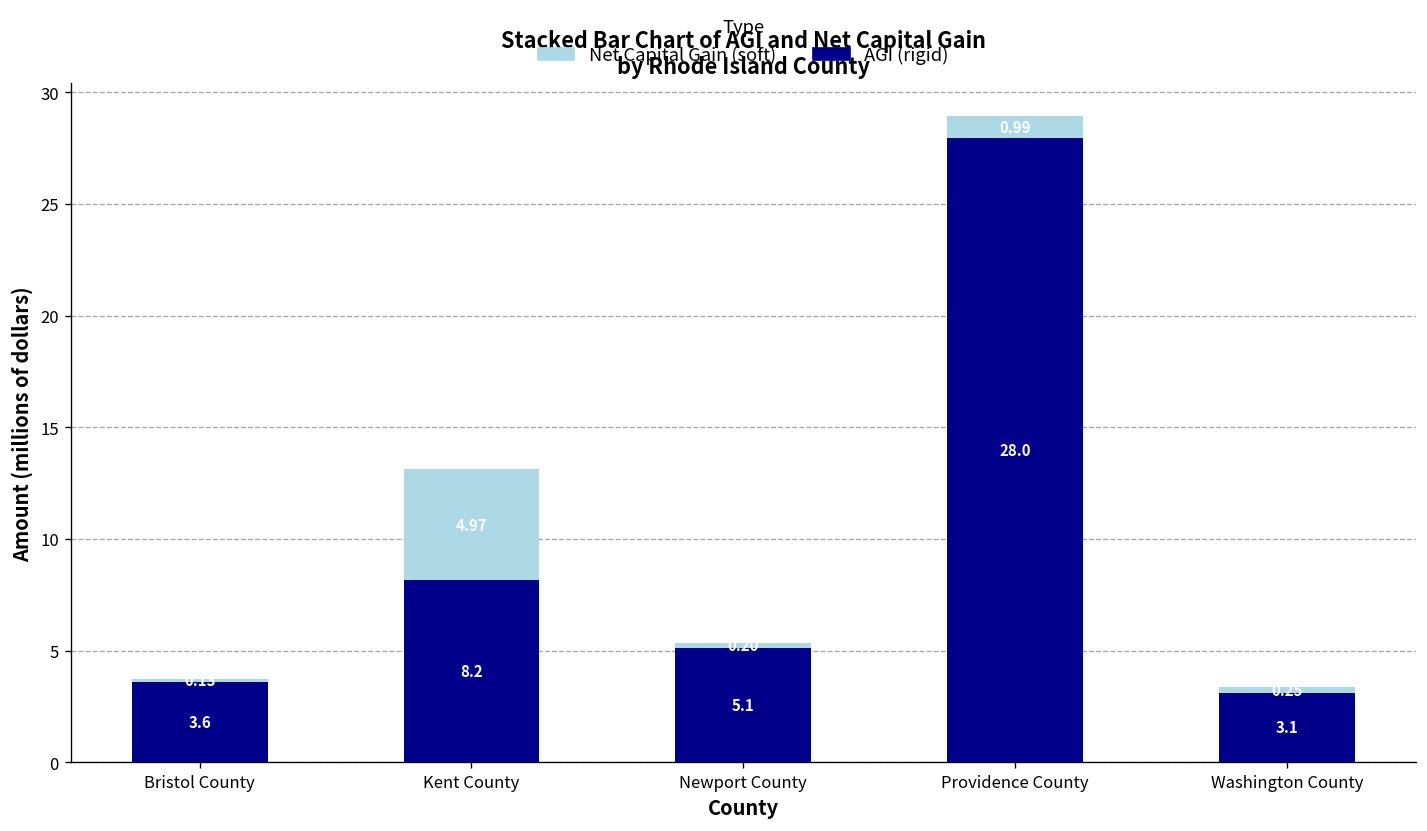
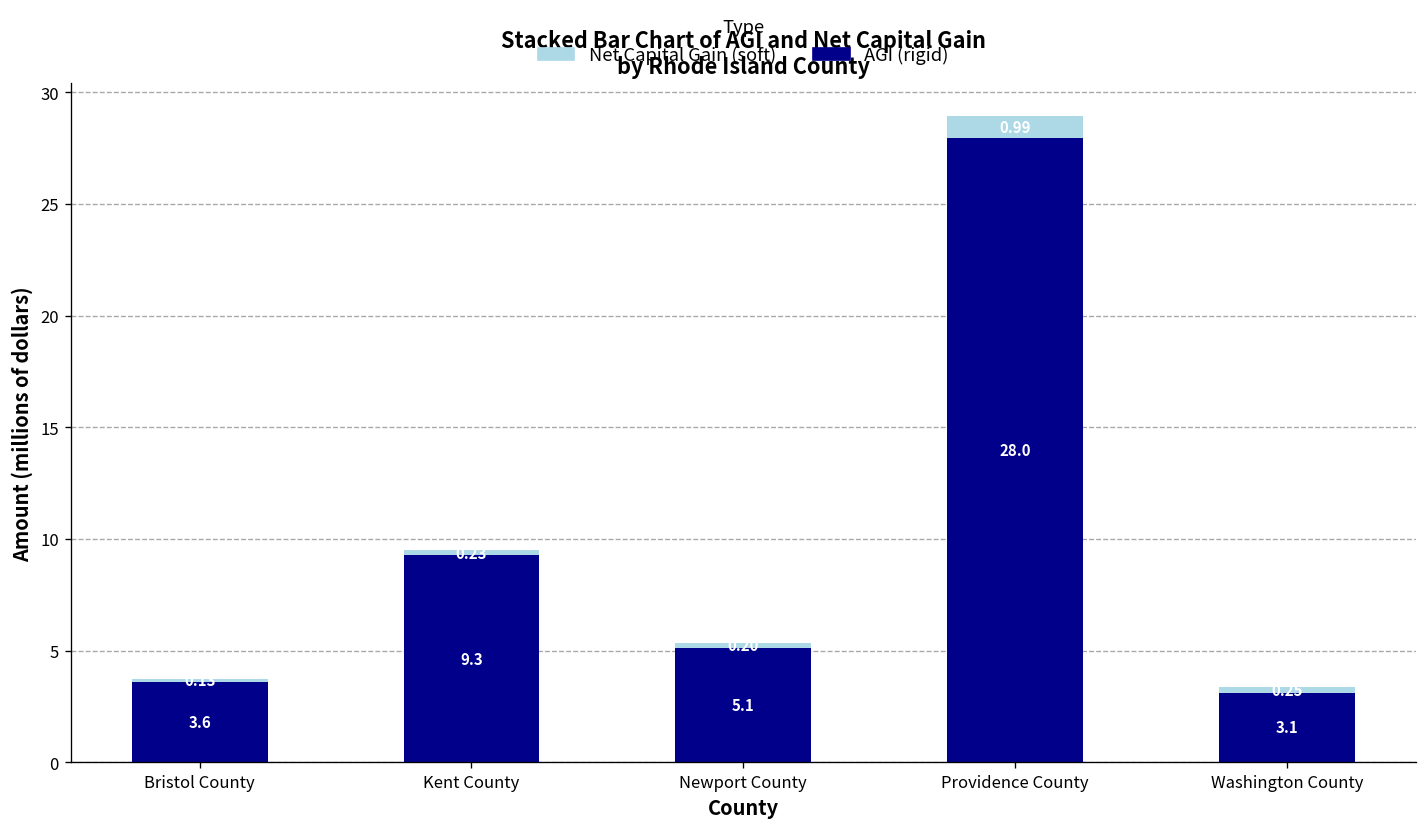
  {
    "AGI (rigid)": {
      "Bristol County": 3.6,
-     "Kent County": 8.2,
+     "Kent County": 9.3,
      "Newport County": 5.1,
      "Providence County": 28.0,
      "Washington County": 3.1
    },
    "Net Capital Gain (soft)": {
      "Bristol County": 0.13,
-     "Kent County": 4.97,
+     "Kent County": 0.23,
      "Providence County": 0.99,
      "Washington County": 0.25
    }
  }
